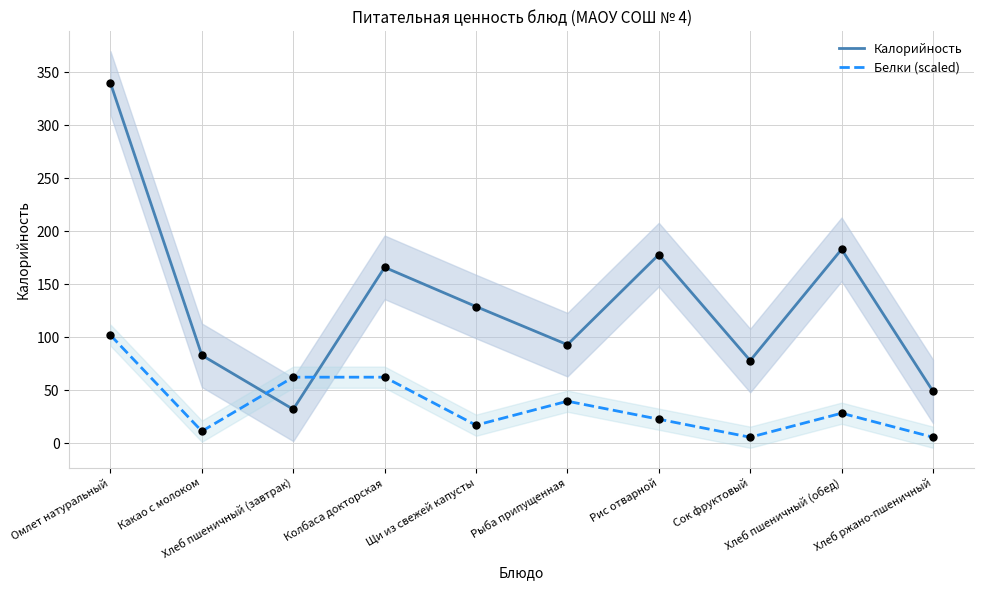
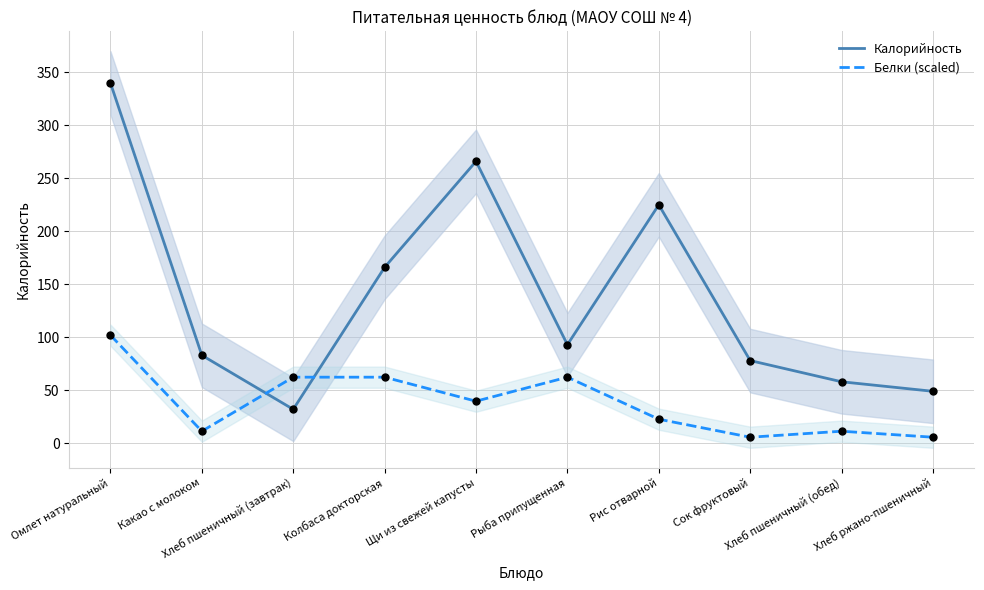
  {
    "Калорийность": {
      "Омлет натуральный": 340,
      "Какао с молоком": 83,
      "Хлеб пшеничный (завтрак)": 32,
      "Колбаса докторская": 166,
-     "Щи из свежей капусты": 129,
+     "Щи из свежей капусты": 266,
      "Рыба припущенная": 93,
-     "Рис отварной": 178,
+     "Рис отварной": 225,
      "Сок фруктовый": 78,
-     "Хлеб пшеничный (обед)": 183,
+     "Хлеб пшеничный (обед)": 58,
      "Хлеб ржано-пшеничный": 49
    },
    "Белки (scaled)": {
      "Омлет натуральный": 102,
      "Какао с молоком": 11,
      "Колбаса докторская": 62,
-     "Щи из свежей капусты": 17,
-     "Рыба припущенная": 40,
+     "Щи из свежей капусты": 40,
+     "Рыба припущенная": 62,
      "Рис отварной": 23,
      "Сок фруктовый": 6,
-     "Хлеб пшеничный (обед)": 28,
+     "Хлеб пшеничный (обед)": 11,
      "Хлеб ржано-пшеничный": 6
    }
  }
